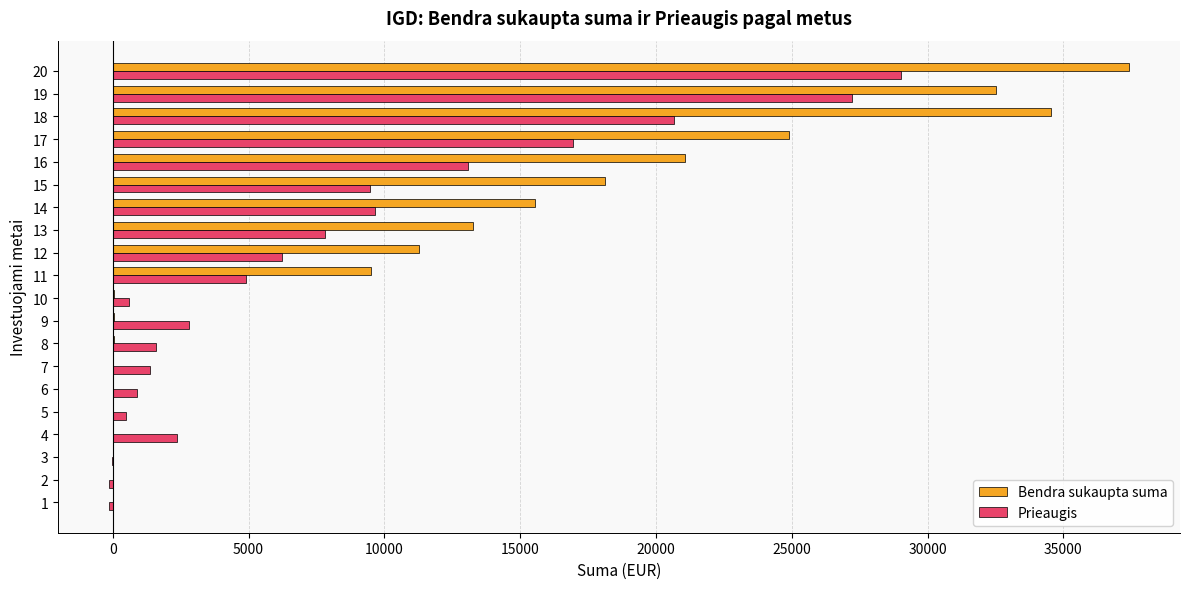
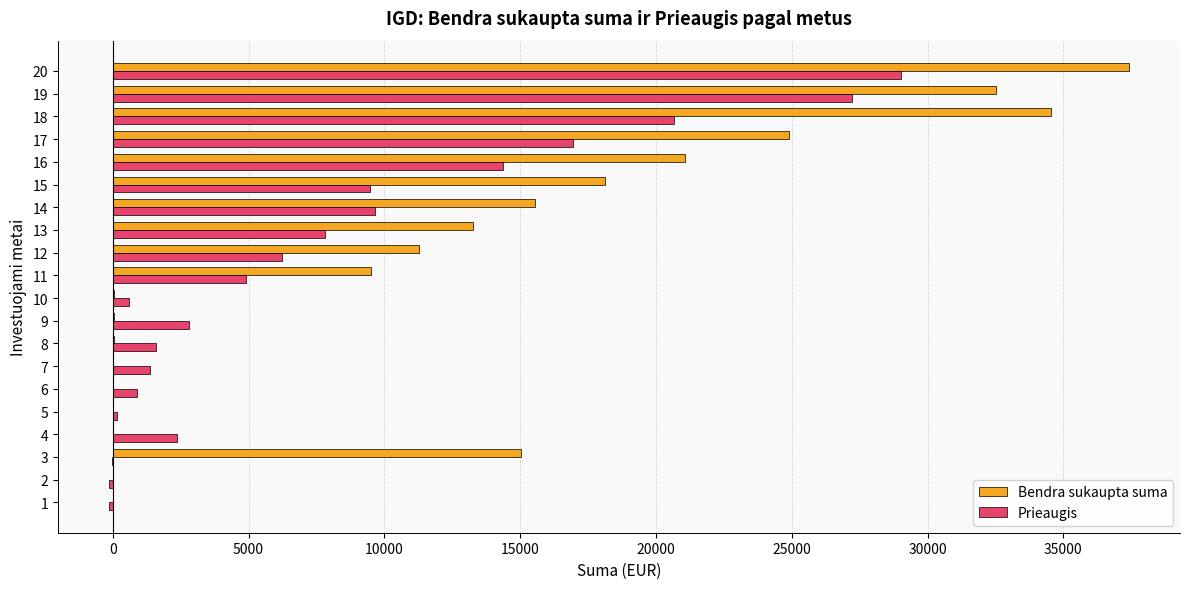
  {
    "Bendra sukaupta suma": {
      "20": 37400,
      "19": 32500,
      "18": 34500,
      "17": 24900,
      "16": 21100,
      "15": 18100,
      "14": 15600,
      "13": 13300,
      "12": 11300,
      "11": 9500,
-     "3": 0
+     "3": 15000
    },
    "Prieaugis": {
      "20": 29000,
      "19": 27200,
      "18": 20700,
      "17": 16900,
-     "16": 13100,
+     "16": 14400,
      "15": 9500,
      "14": 9700,
      "13": 7800,
      "12": 6200,
      "11": 4900,
      "10": 600,
      "9": 2800,
      "8": 1600,
      "7": 1400,
      "6": 900,
-     "5": 500,
+     "5": 200,
      "4": 2300,
      "2": -100,
      "1": -100
    }
  }
